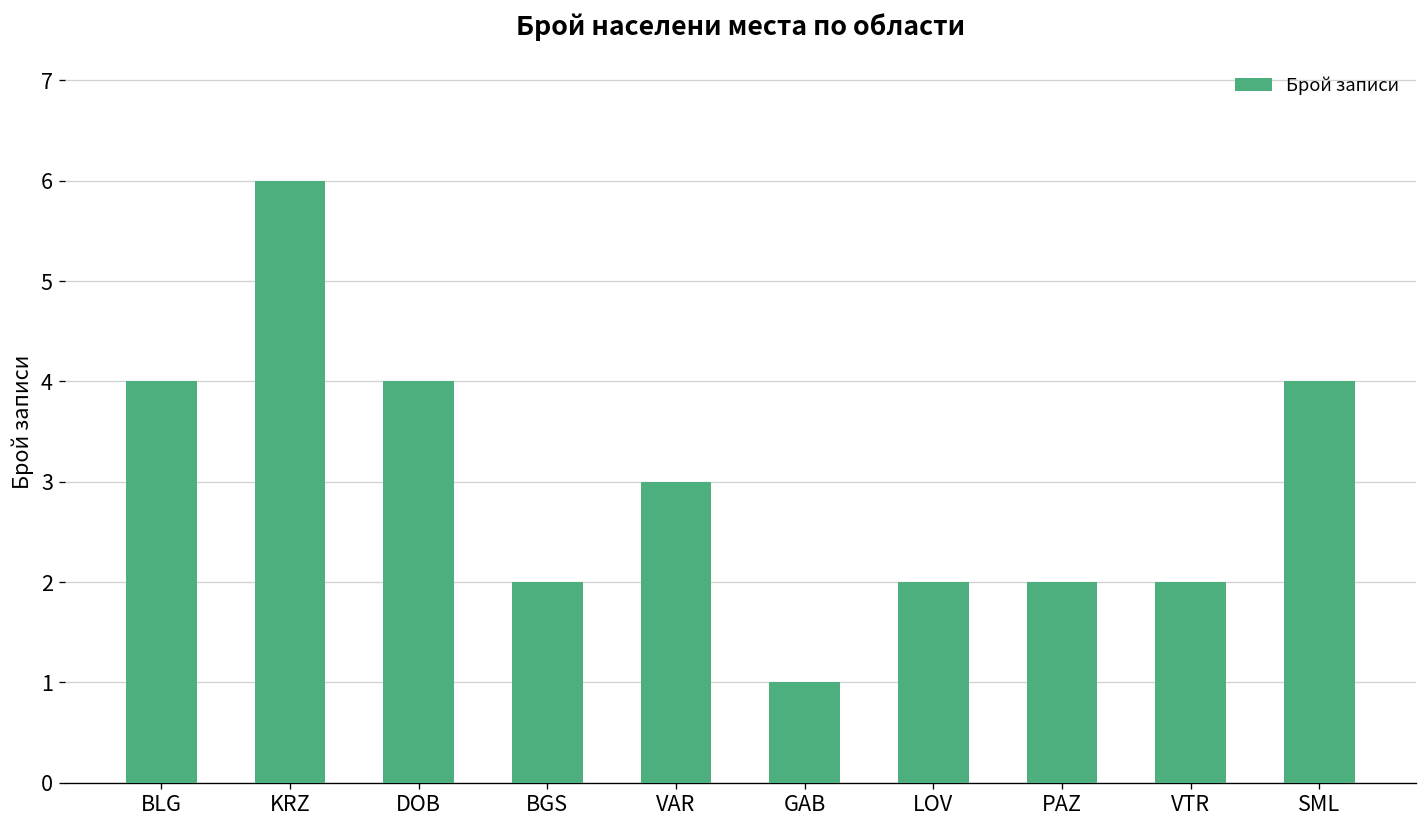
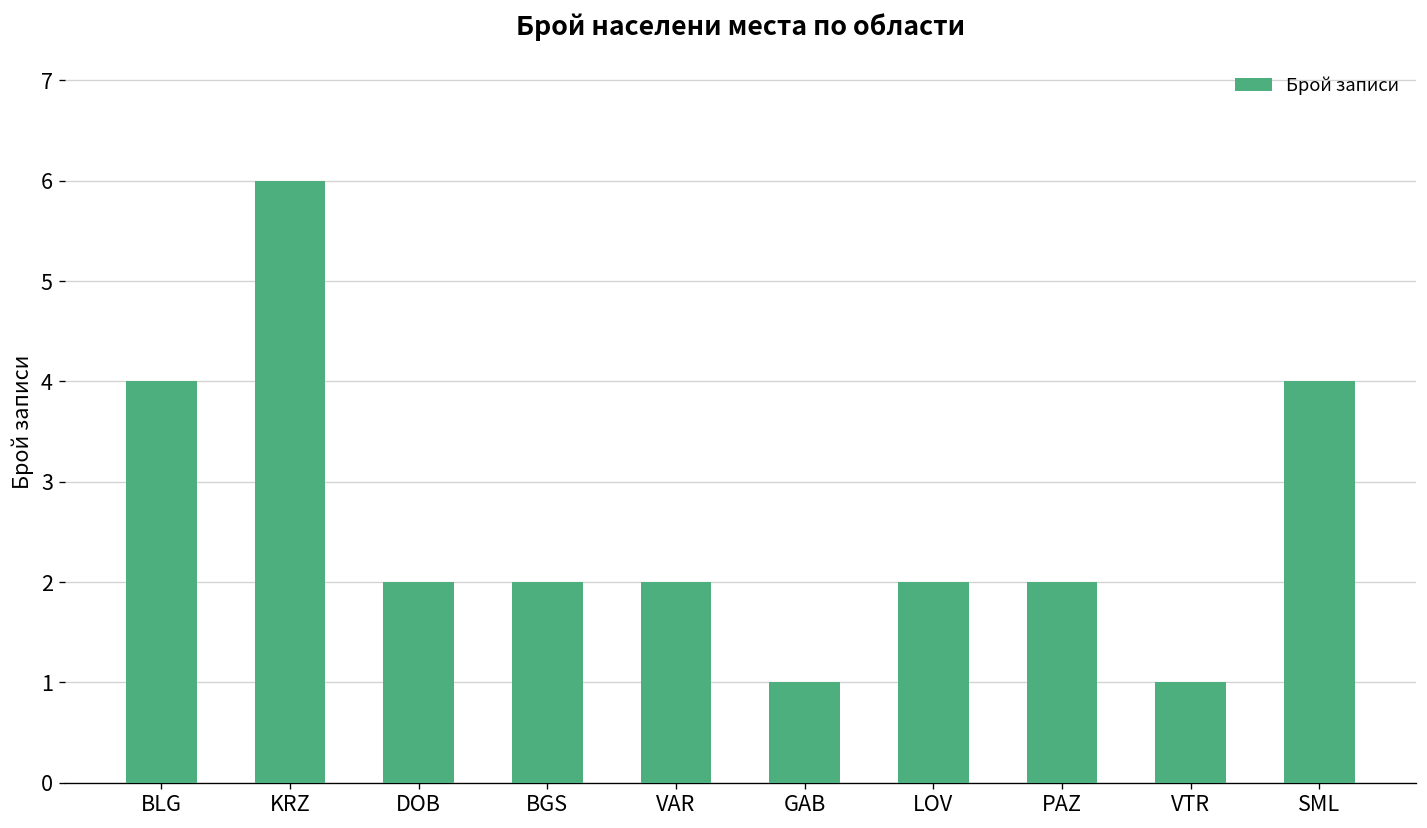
  {
    "BLG": 4,
    "KRZ": 6,
-   "DOB": 4,
+   "DOB": 2,
    "BGS": 2,
-   "VAR": 3,
+   "VAR": 2,
    "GAB": 1,
    "LOV": 2,
    "PAZ": 2,
-   "VTR": 2,
+   "VTR": 1,
    "SML": 4
  }
